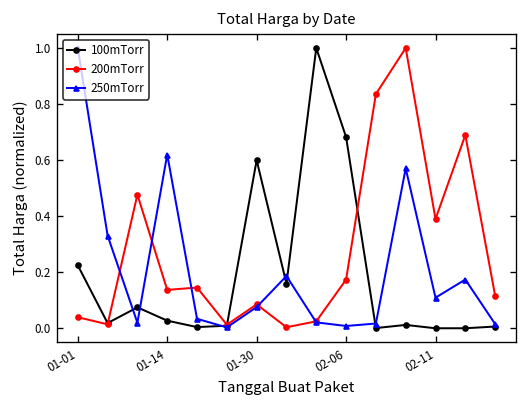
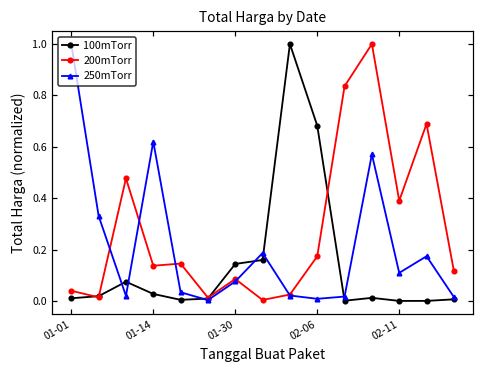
  {
    "100mTorr": {
-     "01-01": 0.22,
+     "01-01": 0.01,
      "01-14": 0.03,
-     "01-30": 0.60,
+     "01-30": 0.14,
      "02-06": 0.68,
      "02-11": 0.00
    },
    "200mTorr": {
      "01-01": 0.04,
      "01-14": 0.14,
      "02-06": 0.17,
      "02-11": 0.39
    },
    "250mTorr": {
      "01-14": 0.62,
      "02-06": 0.01,
      "02-11": 0.11
    }
  }
